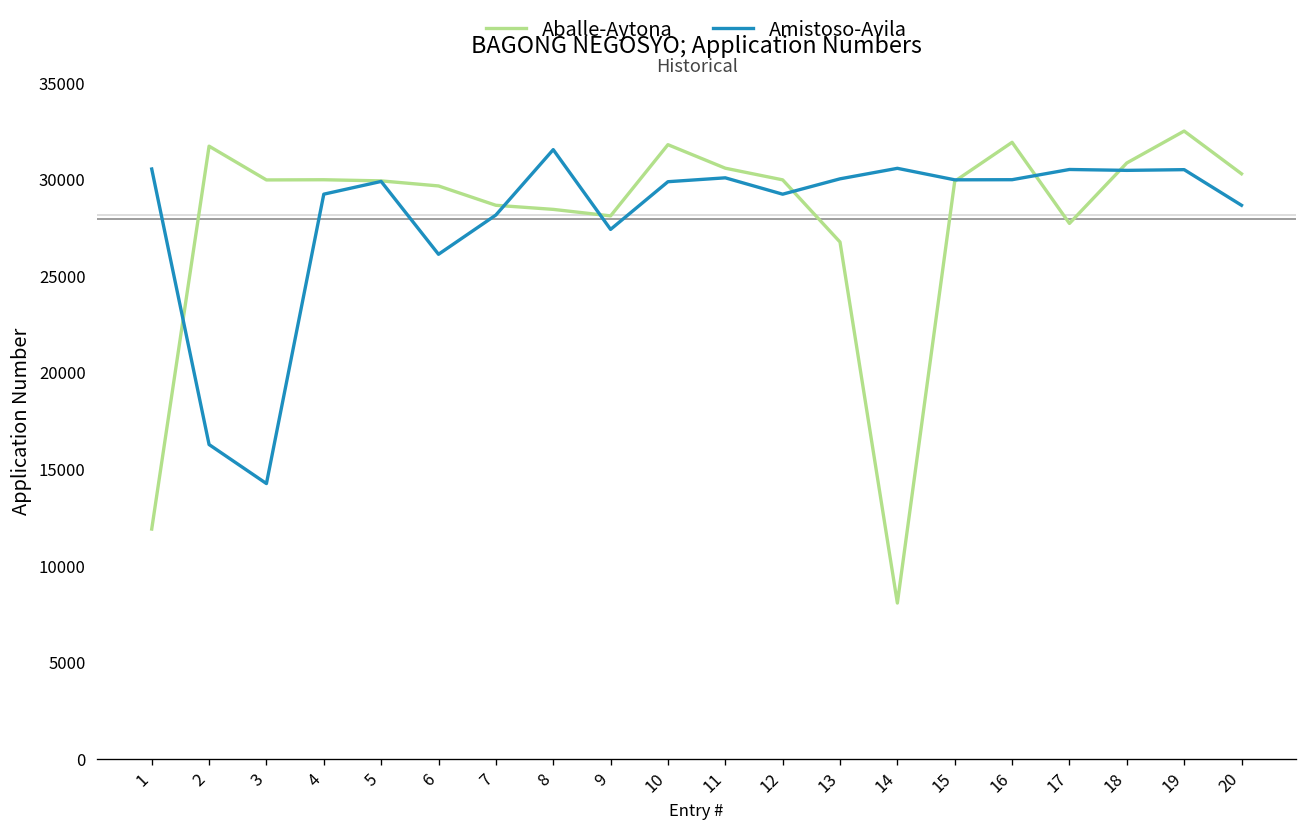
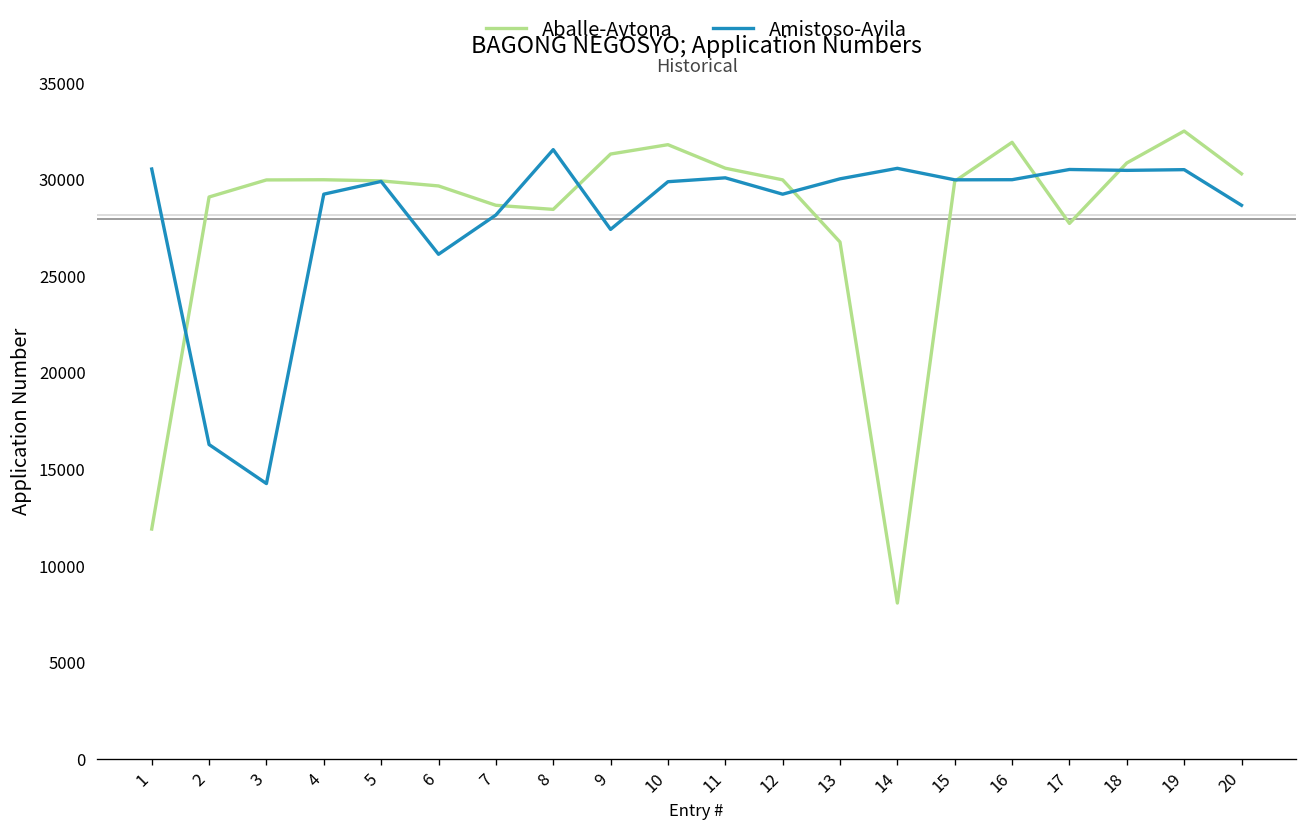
  {
    "Aballe-Aytona": {
      "1": 11900,
-     "2": 31700,
+     "2": 29100,
      "3": 30000,
      "4": 30000,
      "6": 29700,
      "7": 28700,
      "8": 28400,
-     "9": 28100,
+     "9": 31300,
      "10": 31800,
      "11": 30600,
      "12": 30000,
      "13": 26700,
      "14": 8100,
      "16": 31900,
      "17": 27700,
      "18": 30800,
      "19": 32500,
      "20": 30300
    },
    "Amistoso-Avila": {
      "1": 30500,
      "2": 16300,
      "3": 14200,
      "4": 29200,
      "6": 26100,
      "7": 28100,
      "8": 31500,
      "9": 27400,
      "10": 29900,
      "11": 30100,
      "12": 29200,
      "13": 30000,
      "14": 30600,
      "16": 30000,
      "17": 30500,
      "18": 30500,
      "19": 30500,
      "20": 28700
    }
  }
